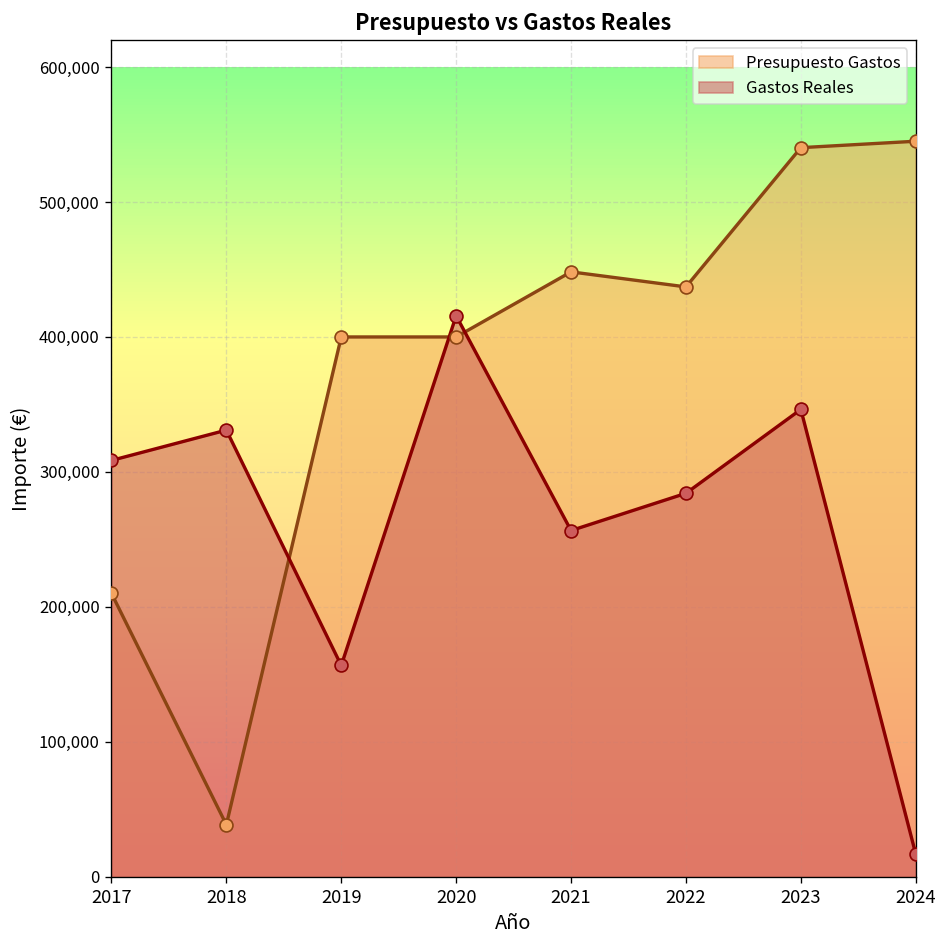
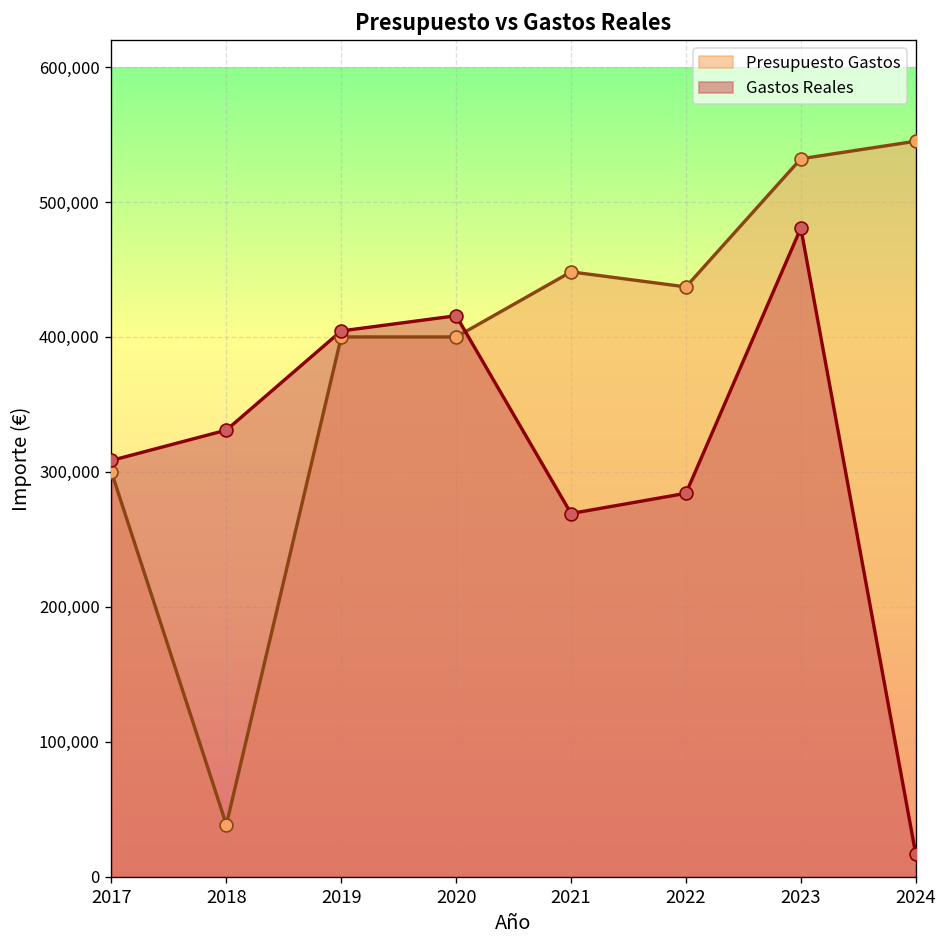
  {
    "Presupuesto Gastos": {
-     "2017": "210,000",
+     "2017": "300,000",
      "2018": "39,000",
      "2019": "400,000",
      "2020": "400,000",
      "2021": "448,000",
      "2022": "437,000",
-     "2023": "540,000",
+     "2023": "532,000",
      "2024": "545,000"
    },
    "Gastos Reales": {
      "2017": "309,000",
      "2018": "331,000",
-     "2019": "157,000",
+     "2019": "404,000",
      "2020": "416,000",
-     "2021": "257,000",
+     "2021": "269,000",
      "2022": "284,000",
-     "2023": "346,000",
+     "2023": "481,000",
      "2024": "17,000"
    }
  }
